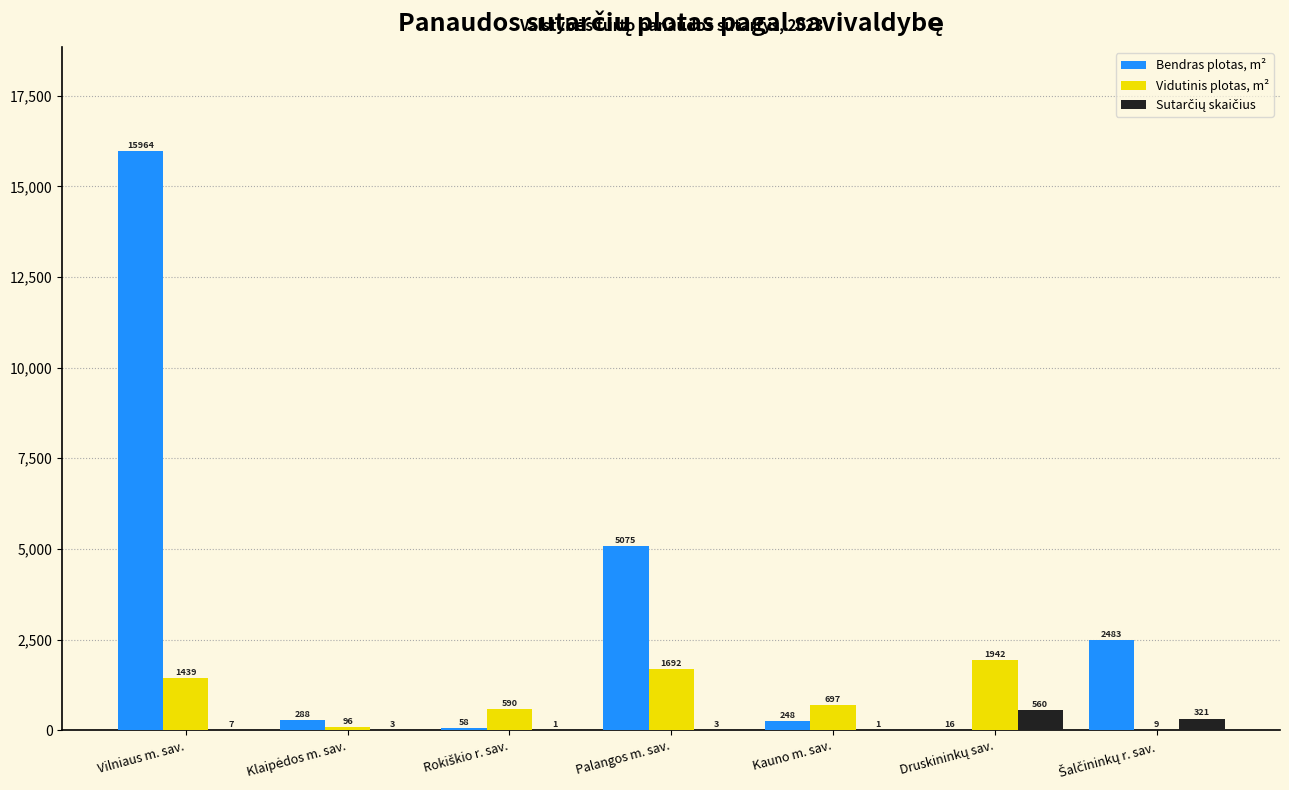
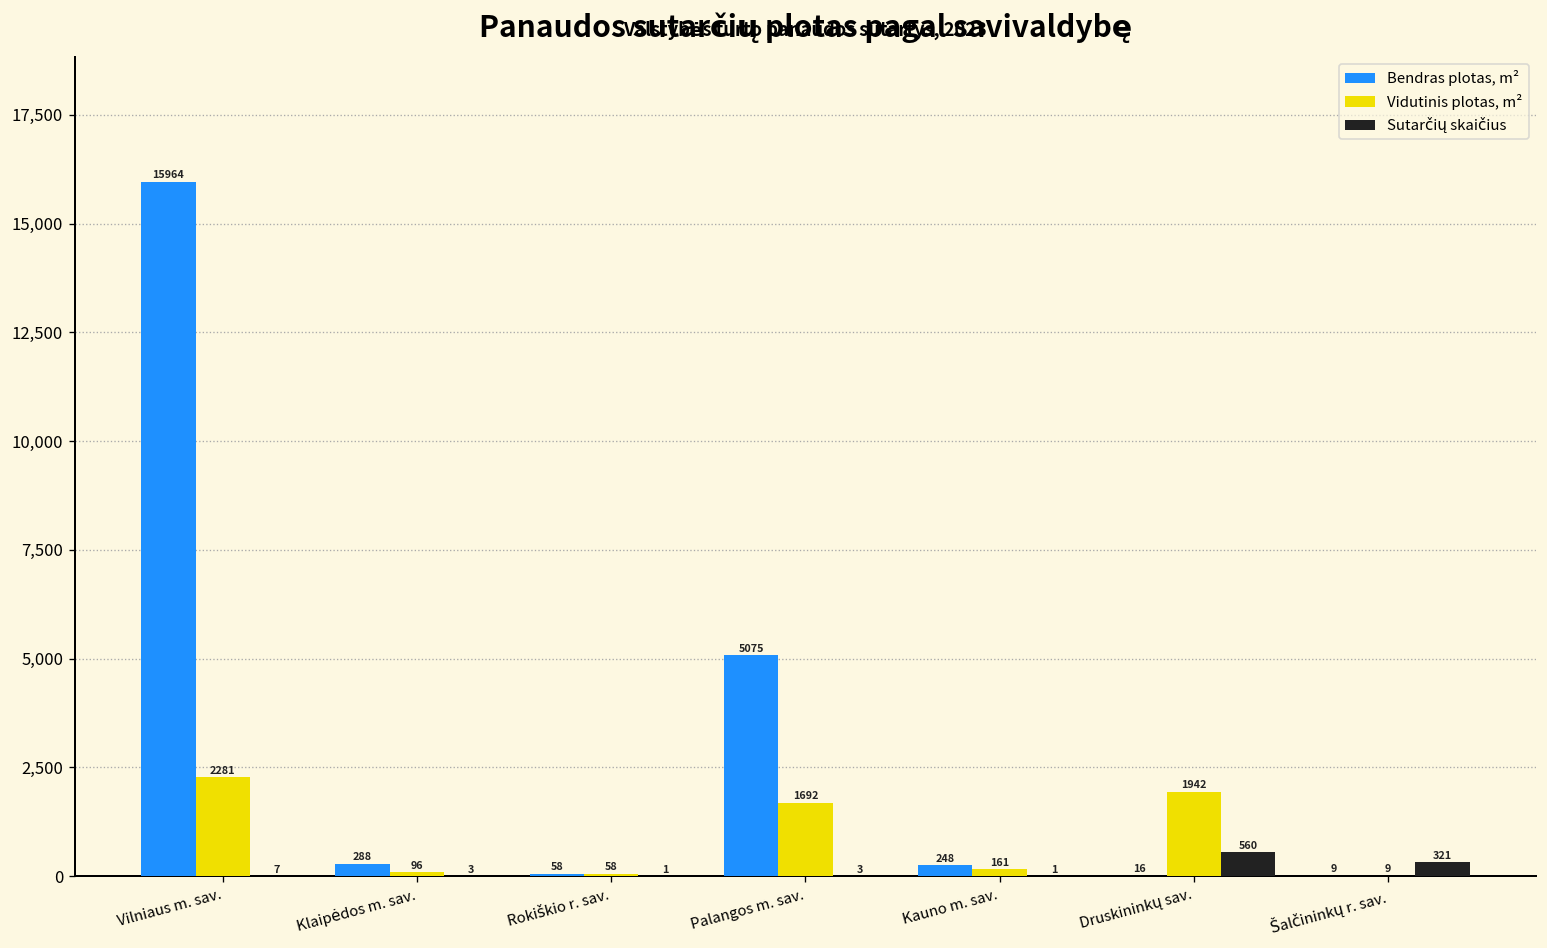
  {
    "Bendras plotas, m²": {
      "Vilniaus m. sav.": 15964,
      "Klaipėdos m. sav.": 288,
      "Rokiškio r. sav.": 58,
      "Palangos m. sav.": 5075,
      "Kauno m. sav.": 248,
      "Druskininkų sav.": 16,
-     "Šalčininkų r. sav.": 2483
+     "Šalčininkų r. sav.": 9
    },
    "Vidutinis plotas, m²": {
-     "Vilniaus m. sav.": 1439,
+     "Vilniaus m. sav.": 2281,
      "Klaipėdos m. sav.": 96,
-     "Rokiškio r. sav.": 590,
+     "Rokiškio r. sav.": 58,
      "Palangos m. sav.": 1692,
-     "Kauno m. sav.": 697,
+     "Kauno m. sav.": 161,
      "Druskininkų sav.": 1942,
      "Šalčininkų r. sav.": 9
    },
    "Sutarčių skaičius": {
      "Vilniaus m. sav.": 7,
      "Klaipėdos m. sav.": 3,
      "Rokiškio r. sav.": 1,
      "Palangos m. sav.": 3,
      "Kauno m. sav.": 1,
      "Druskininkų sav.": 560,
      "Šalčininkų r. sav.": 321
    }
  }
